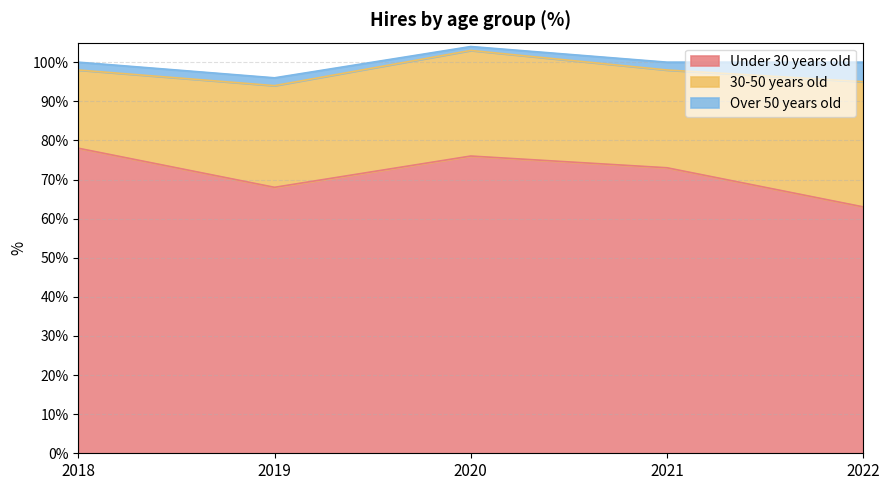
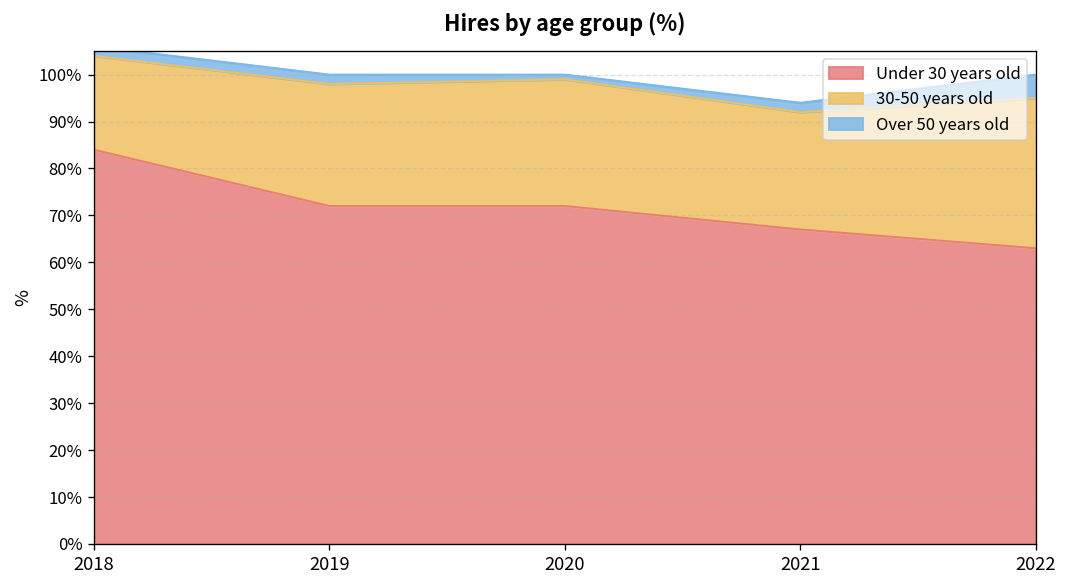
  {
    "Under 30 years old": {
-     "2018": "78%",
-     "2019": "68%",
-     "2020": "76%",
-     "2021": "73%",
+     "2018": "84%",
+     "2019": "72%",
+     "2020": "72%",
+     "2021": "67%",
      "2022": "63%"
    },
    "30-50 years old": {
      "2018": "20%",
      "2019": "26%",
      "2020": "27%",
      "2021": "25%",
      "2022": "32%"
    },
    "Over 50 years old": {
      "2019": "2%",
      "2020": "1%",
      "2021": "2%",
      "2022": "5%"
    }
  }
